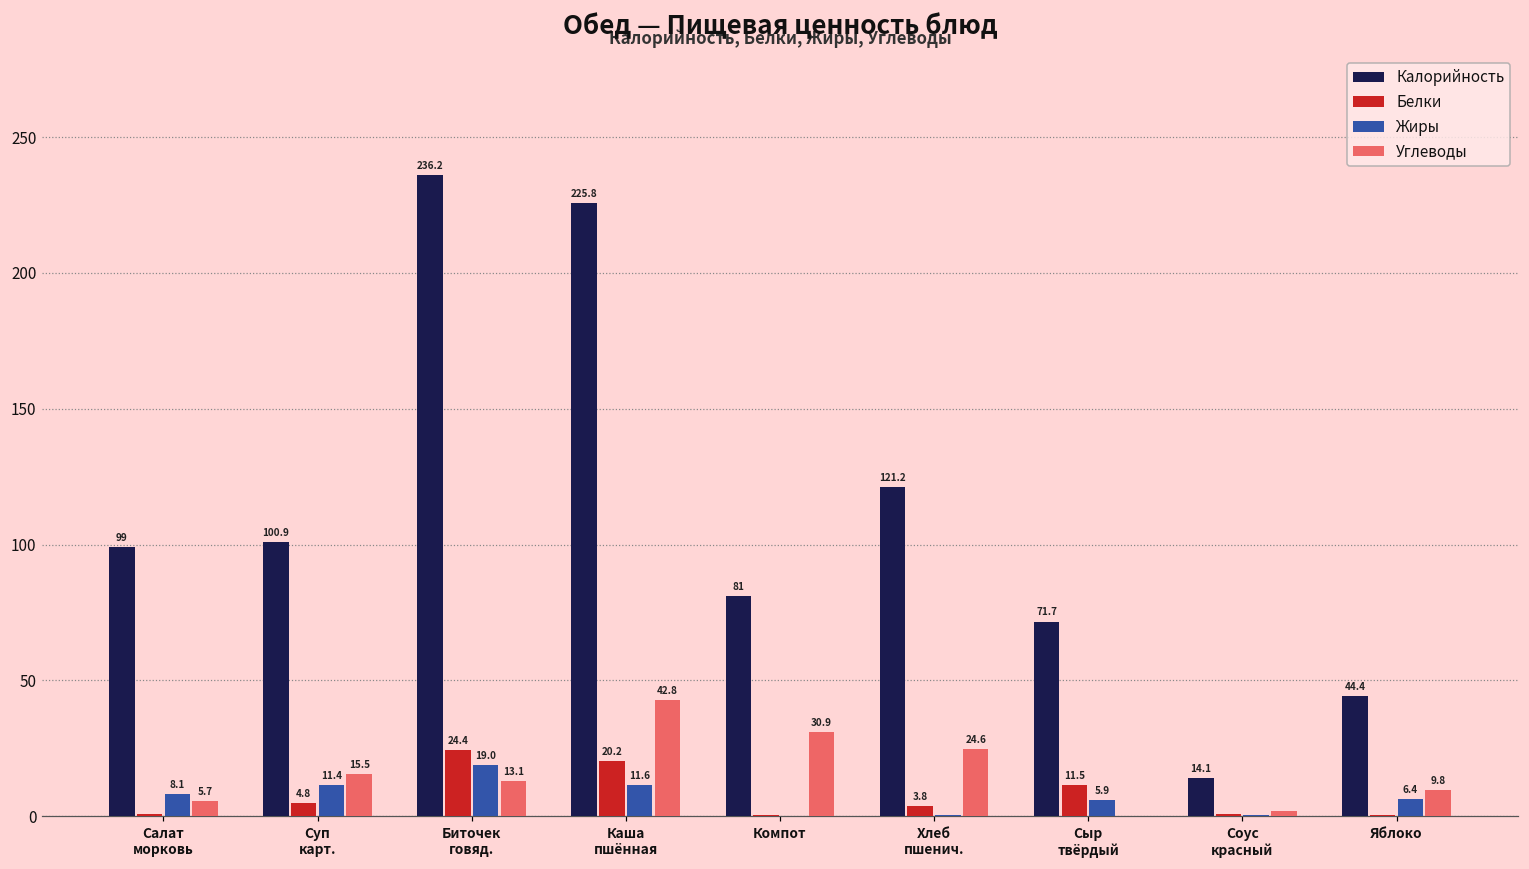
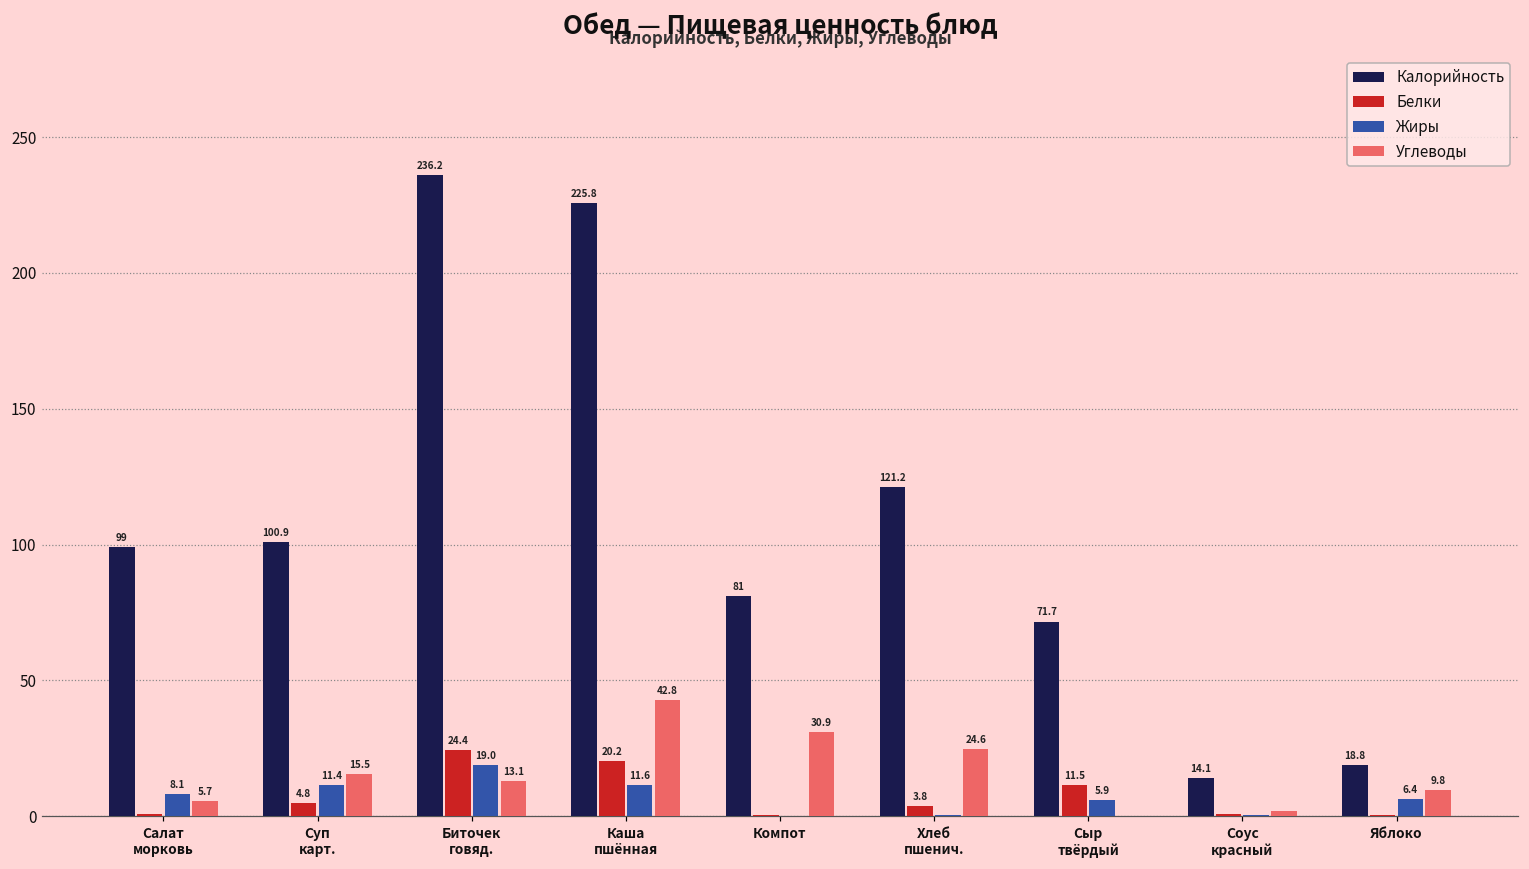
  {
    "Калорийность": {
      "Салат морковь": 99,
      "Суп карт.": 100.9,
      "Биточек говяд.": 236.2,
      "Каша пшённая": 225.8,
      "Компот": 81,
      "Хлеб пшенич.": 121.2,
      "Сыр твёрдый": 71.7,
      "Соус красный": 14.1,
-     "Яблоко": 44.4
+     "Яблоко": 18.8
    },
    "Белки": {
      "Суп карт.": 4.8,
      "Биточек говяд.": 24.4,
      "Каша пшённая": 20.2,
      "Хлеб пшенич.": 3.8,
      "Сыр твёрдый": 11.5
    },
    "Жиры": {
      "Салат морковь": 8.1,
      "Суп карт.": 11.4,
      "Биточек говяд.": 19.0,
      "Каша пшённая": 11.6,
      "Сыр твёрдый": 5.9,
      "Яблоко": 6.4
    },
    "Углеводы": {
      "Салат морковь": 5.7,
      "Суп карт.": 15.5,
      "Биточек говяд.": 13.1,
      "Каша пшённая": 42.8,
      "Компот": 30.9,
      "Хлеб пшенич.": 24.6,
      "Яблоко": 9.8
    }
  }
